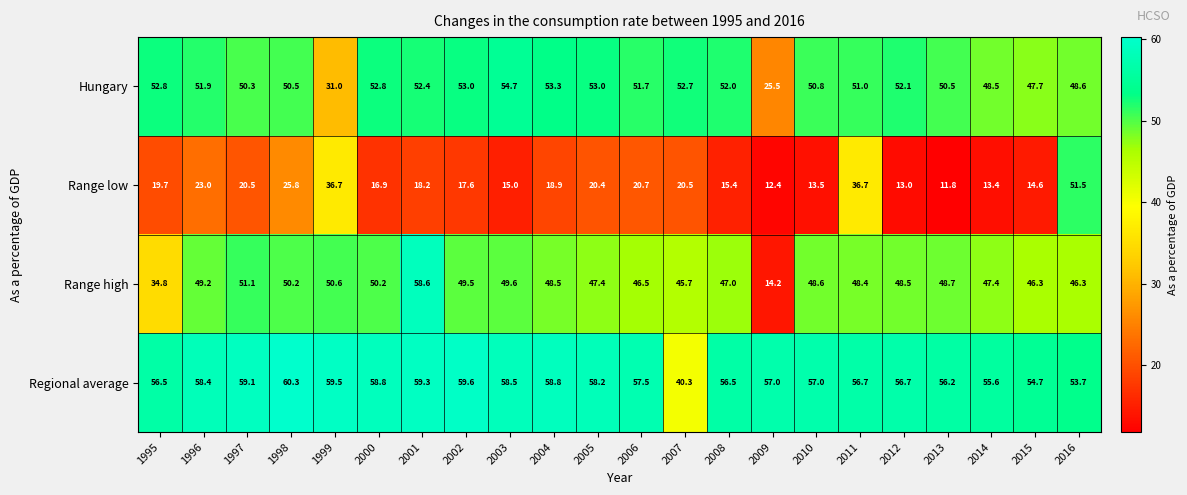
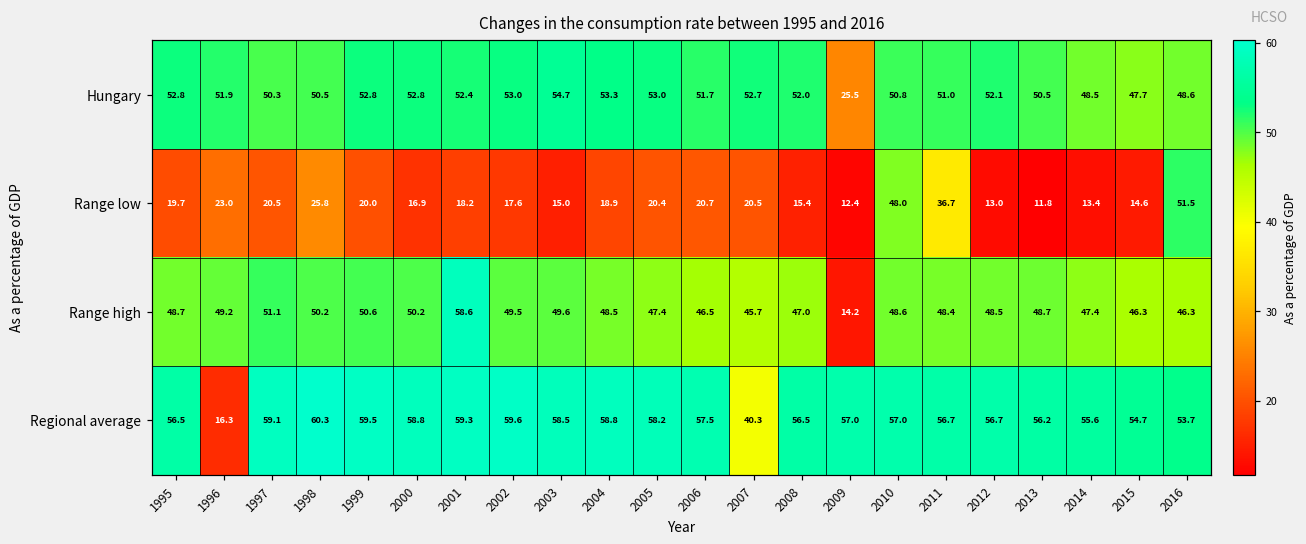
  {
    "Hungary": {
      "1995": 52.8,
      "1996": 51.9,
      "1997": 50.3,
      "1998": 50.5,
-     "1999": 31.0,
+     "1999": 52.8,
      "2000": 52.8,
      "2001": 52.4,
      "2002": 53.0,
      "2003": 54.7,
      "2004": 53.3,
      "2005": 53.0,
      "2006": 51.7,
      "2007": 52.7,
      "2008": 52.0,
      "2009": 25.5,
      "2010": 50.8,
      "2011": 51.0,
      "2012": 52.1,
      "2013": 50.5,
      "2014": 48.5,
      "2015": 47.7,
      "2016": 48.6
    },
    "Range low": {
      "1995": 19.7,
      "1996": 23.0,
      "1997": 20.5,
      "1998": 25.8,
-     "1999": 36.7,
+     "1999": 20.0,
      "2000": 16.9,
      "2001": 18.2,
      "2002": 17.6,
      "2003": 15.0,
      "2004": 18.9,
      "2005": 20.4,
      "2006": 20.7,
      "2007": 20.5,
      "2008": 15.4,
      "2009": 12.4,
-     "2010": 13.5,
+     "2010": 48.0,
      "2011": 36.7,
      "2012": 13.0,
      "2013": 11.8,
      "2014": 13.4,
      "2015": 14.6,
      "2016": 51.5
    },
    "Range high": {
-     "1995": 34.8,
+     "1995": 48.7,
      "1996": 49.2,
      "1997": 51.1,
      "1998": 50.2,
      "1999": 50.6,
      "2000": 50.2,
      "2001": 58.6,
      "2002": 49.5,
      "2003": 49.6,
      "2004": 48.5,
      "2005": 47.4,
      "2006": 46.5,
      "2007": 45.7,
      "2008": 47.0,
      "2009": 14.2,
      "2010": 48.6,
      "2011": 48.4,
      "2012": 48.5,
      "2013": 48.7,
      "2014": 47.4,
      "2015": 46.3,
      "2016": 46.3
    },
    "Regional average": {
      "1995": 56.5,
-     "1996": 58.4,
+     "1996": 16.3,
      "1997": 59.1,
      "1998": 60.3,
      "1999": 59.5,
      "2000": 58.8,
      "2001": 59.3,
      "2002": 59.6,
      "2003": 58.5,
      "2004": 58.8,
      "2005": 58.2,
      "2006": 57.5,
      "2007": 40.3,
      "2008": 56.5,
      "2009": 57.0,
      "2010": 57.0,
      "2011": 56.7,
      "2012": 56.7,
      "2013": 56.2,
      "2014": 55.6,
      "2015": 54.7,
      "2016": 53.7
    }
  }
